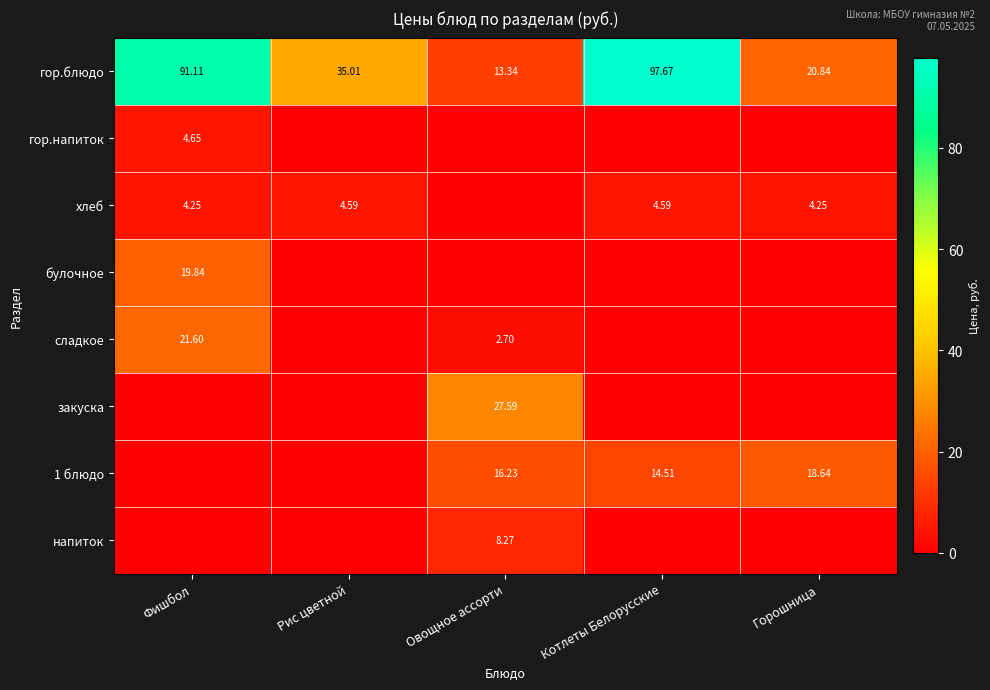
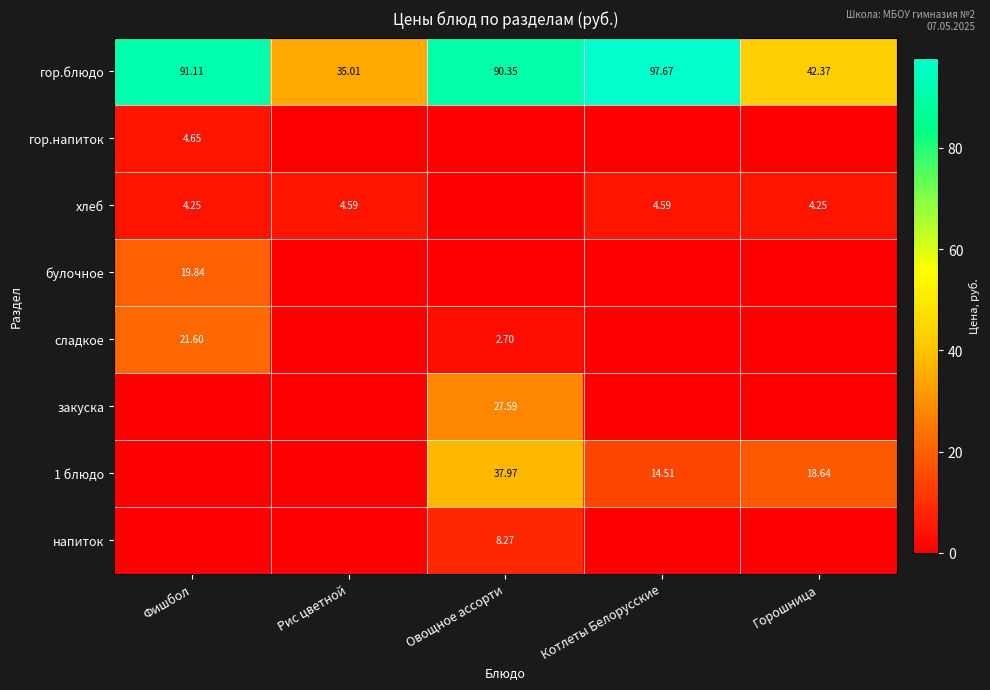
  {
    "гор.блюдо": {
      "Фишбол": 91.11,
      "Рис цветной": 35.01,
-     "Овощное ассорти": 13.34,
+     "Овощное ассорти": 90.35,
      "Котлеты Белорусские": 97.67,
-     "Горошница": 20.84
+     "Горошница": 42.37
    },
    "гор.напиток": {
      "Фишбол": 4.65
    },
    "хлеб": {
      "Фишбол": 4.25,
      "Рис цветной": 4.59,
      "Котлеты Белорусские": 4.59,
      "Горошница": 4.25
    },
    "булочное": {
      "Фишбол": 19.84
    },
    "сладкое": {
      "Фишбол": 21.60,
      "Овощное ассорти": 2.70
    },
    "закуска": {
      "Овощное ассорти": 27.59
    },
    "1 блюдо": {
-     "Овощное ассорти": 16.23,
+     "Овощное ассорти": 37.97,
      "Котлеты Белорусские": 14.51,
      "Горошница": 18.64
    },
    "напиток": {
      "Овощное ассорти": 8.27
    }
  }
